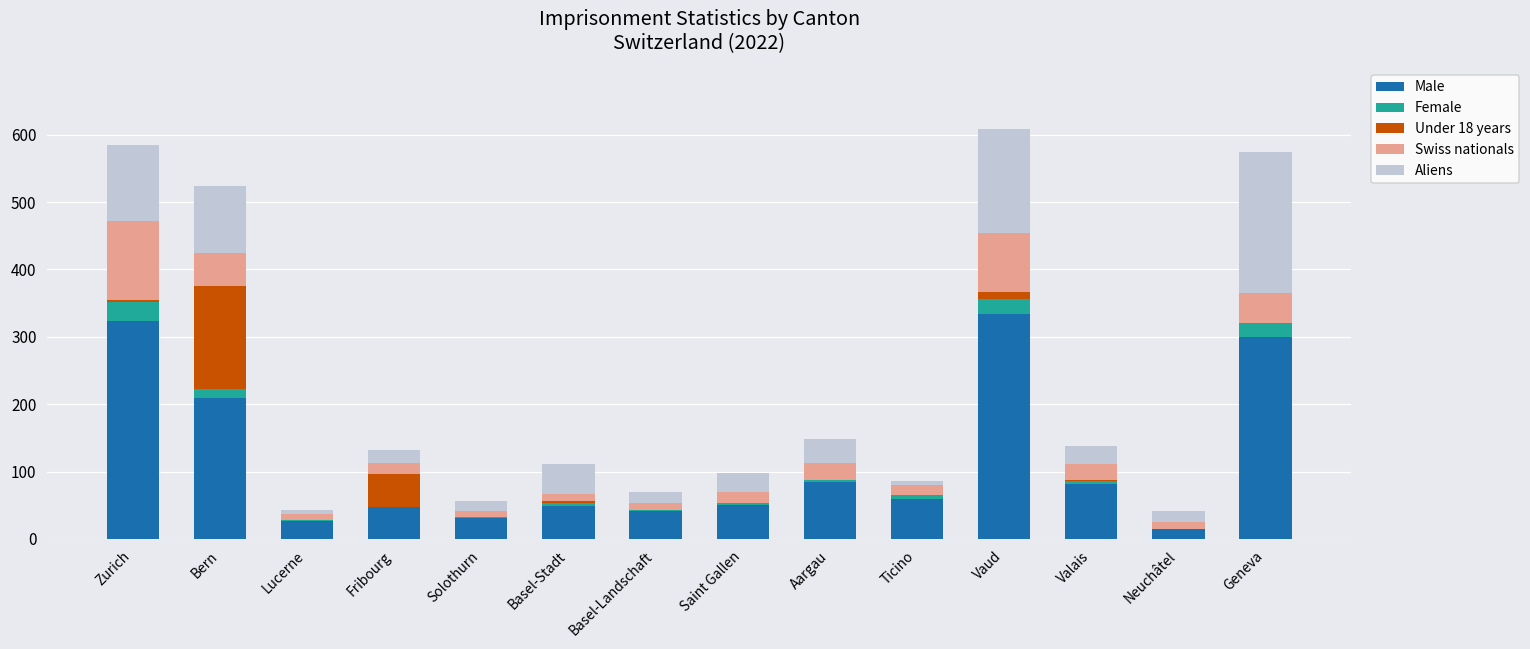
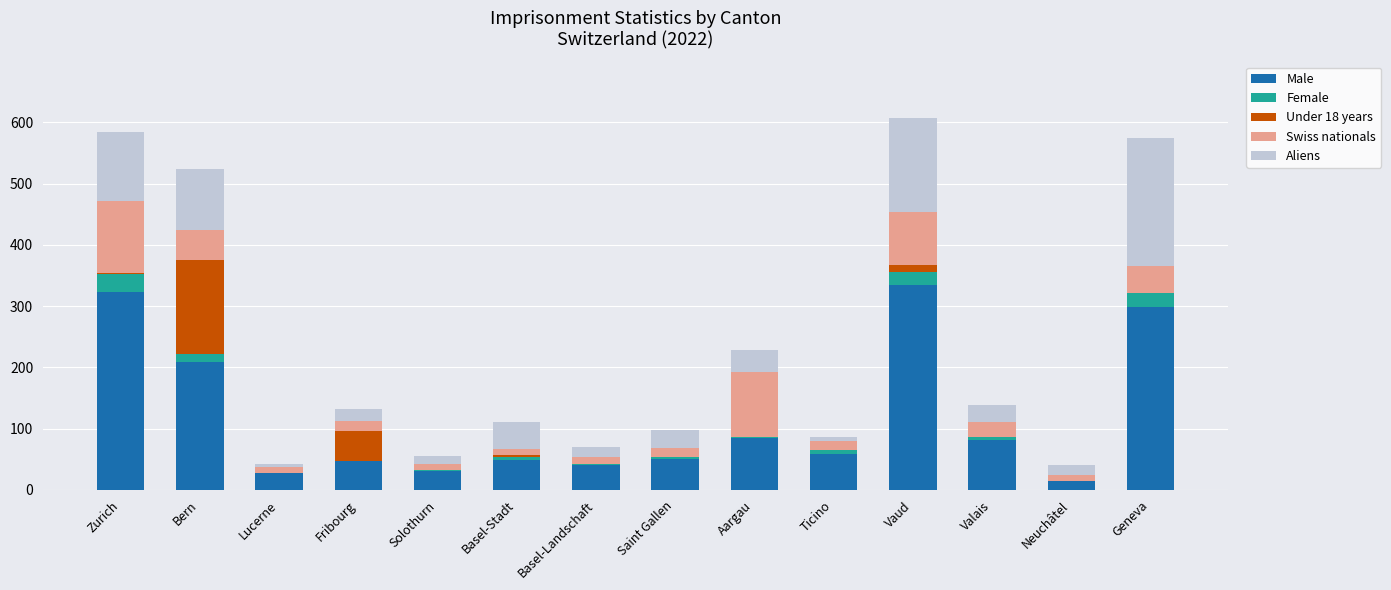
  {
    "Male": {
      "Zurich": 320,
      "Bern": 210,
      "Lucerne": 30,
      "Fribourg": 50,
      "Solothurn": 30,
      "Basel-Stadt": 50,
      "Basel-Landschaft": 40,
      "Saint Gallen": 50,
      "Aargau": 80,
      "Ticino": 60,
      "Vaud": 330,
      "Valais": 80,
      "Neuchâtel": 20,
      "Geneva": 300
    },
    "Female": {
      "Zurich": 30,
      "Bern": 10,
      "Fribourg": 0,
      "Basel-Stadt": 10,
      "Ticino": 10,
      "Vaud": 20,
      "Valais": 10,
      "Neuchâtel": 0,
      "Geneva": 20
    },
    "Under 18 years": {
      "Bern": 150,
      "Lucerne": 0,
      "Fribourg": 50,
      "Solothurn": 0,
      "Basel-Landschaft": 0,
      "Saint Gallen": 0,
      "Aargau": 0,
      "Ticino": 0,
      "Vaud": 10,
      "Neuchâtel": 0,
      "Geneva": 0
    },
    "Swiss nationals": {
      "Zurich": 120,
      "Bern": 50,
      "Lucerne": 10,
      "Fribourg": 20,
      "Solothurn": 10,
      "Basel-Stadt": 10,
      "Basel-Landschaft": 10,
      "Saint Gallen": 20,
-     "Aargau": 30,
+     "Aargau": 110,
      "Ticino": 20,
      "Vaud": 90,
      "Valais": 20,
      "Neuchâtel": 10,
      "Geneva": 40
    },
    "Aliens": {
      "Zurich": 110,
      "Bern": 100,
      "Lucerne": 10,
      "Fribourg": 20,
      "Solothurn": 10,
      "Basel-Stadt": 40,
      "Basel-Landschaft": 20,
      "Saint Gallen": 30,
      "Aargau": 40,
      "Ticino": 10,
      "Vaud": 150,
      "Valais": 30,
      "Neuchâtel": 20,
      "Geneva": 210
    }
  }
